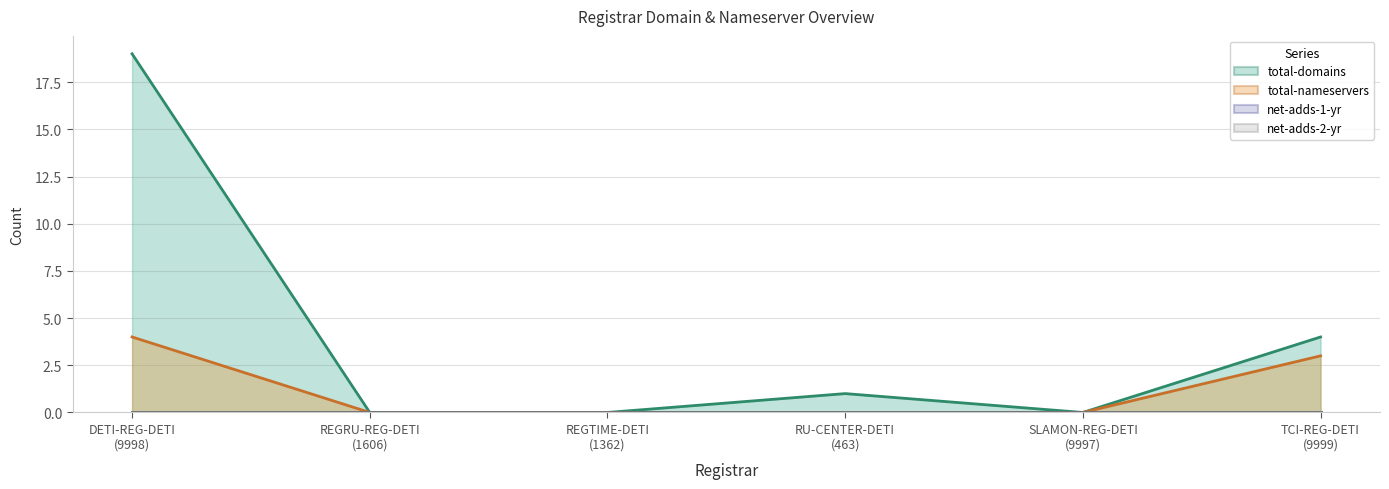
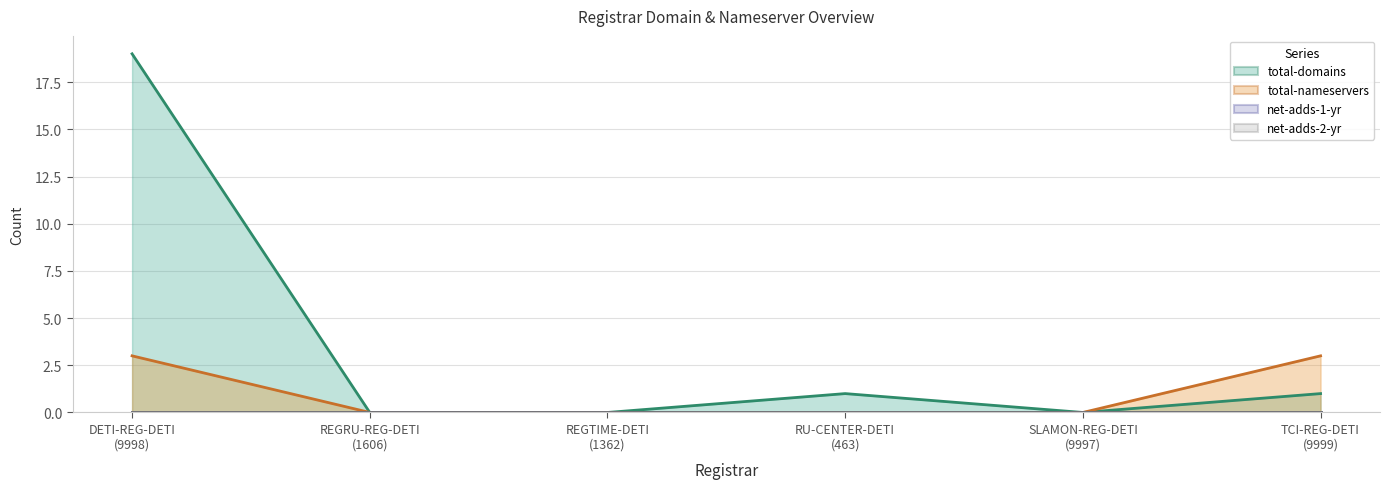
  {
    "total-domains": {
      "DETI-REG-DETI (9998)": 19,
      "RU-CENTER-DETI (463)": 1,
-     "TCI-REG-DETI (9999)": 4
+     "TCI-REG-DETI (9999)": 1
    },
    "total-nameservers": {
-     "DETI-REG-DETI (9998)": 4,
+     "DETI-REG-DETI (9998)": 3,
      "TCI-REG-DETI (9999)": 3
    },
    "net-adds-2-yr": {
      "DETI-REG-DETI (9998)": 0,
      "TCI-REG-DETI (9999)": 0
    }
  }
